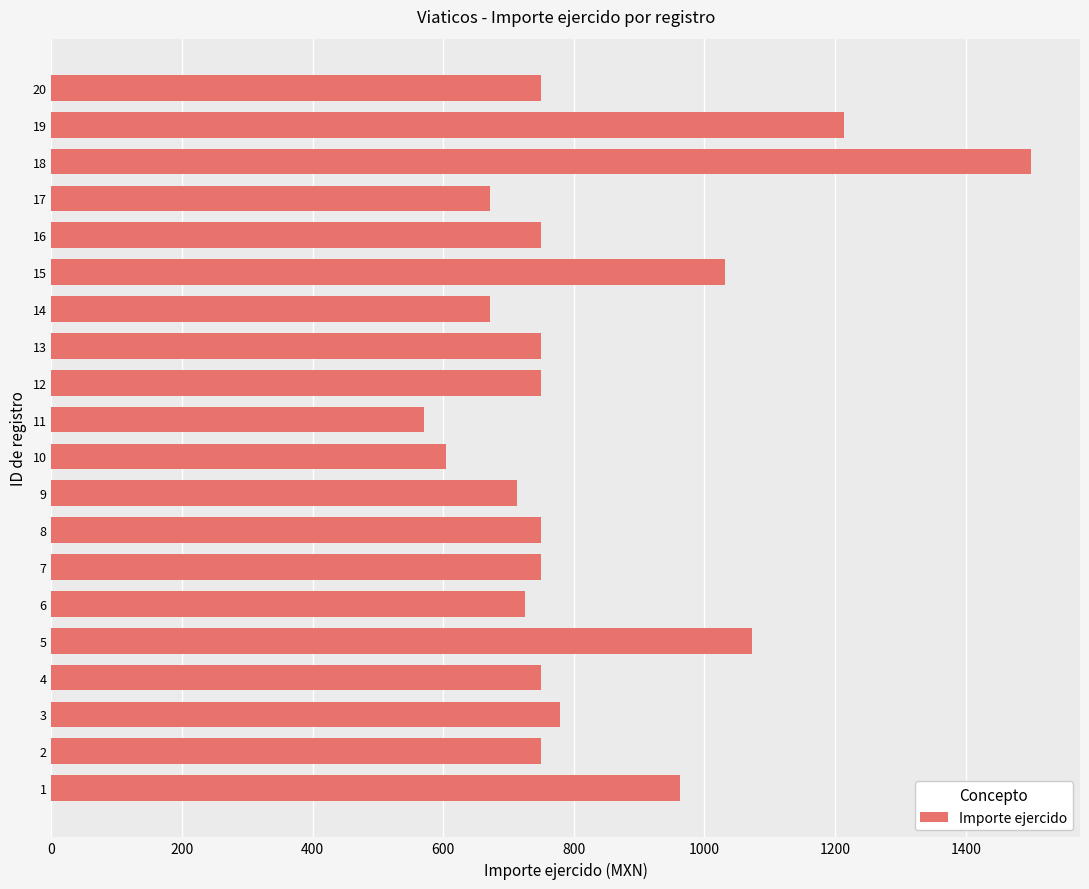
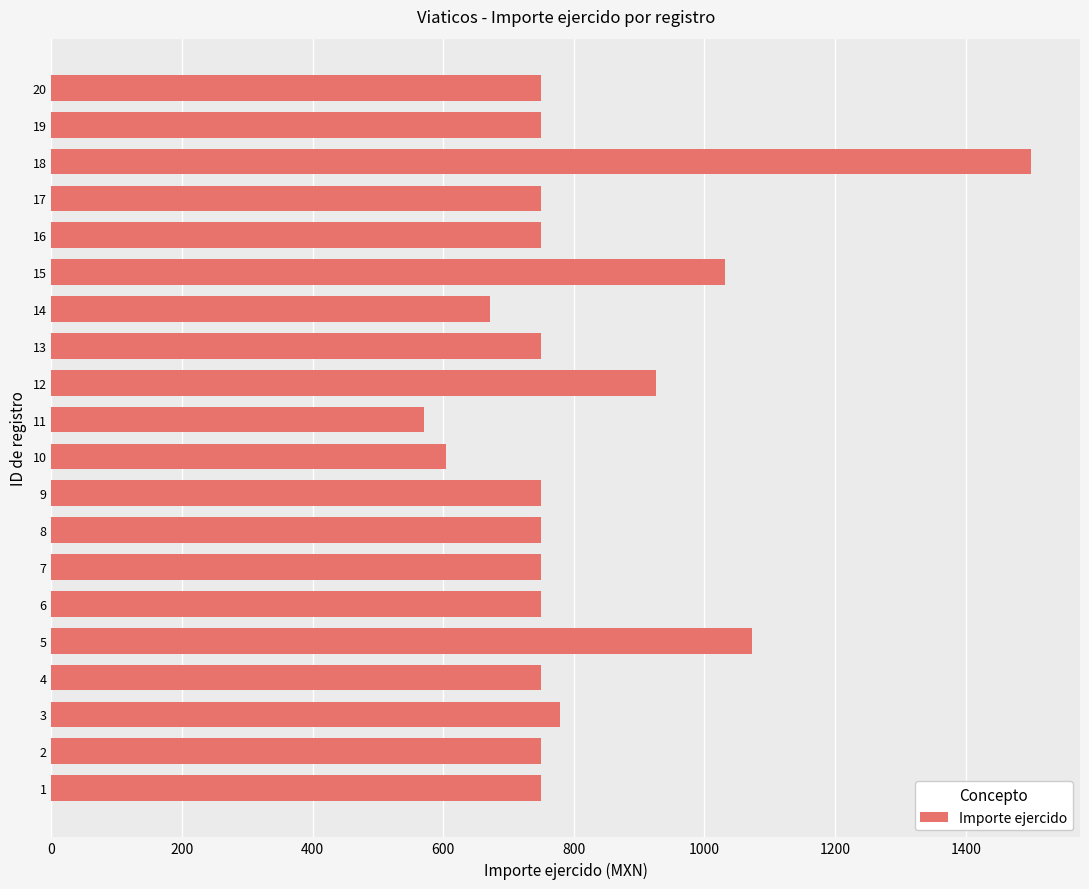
  {
    "20": 750,
-   "19": 1210,
+   "19": 750,
    "18": 1500,
-   "17": 670,
+   "17": 750,
    "16": 750,
    "15": 1030,
    "14": 670,
    "13": 750,
-   "12": 750,
+   "12": 930,
    "11": 570,
    "10": 600,
-   "9": 710,
+   "9": 750,
    "8": 750,
    "7": 750,
-   "6": 730,
+   "6": 750,
    "5": 1070,
    "4": 750,
    "3": 780,
    "2": 750,
-   "1": 960
+   "1": 750
  }
